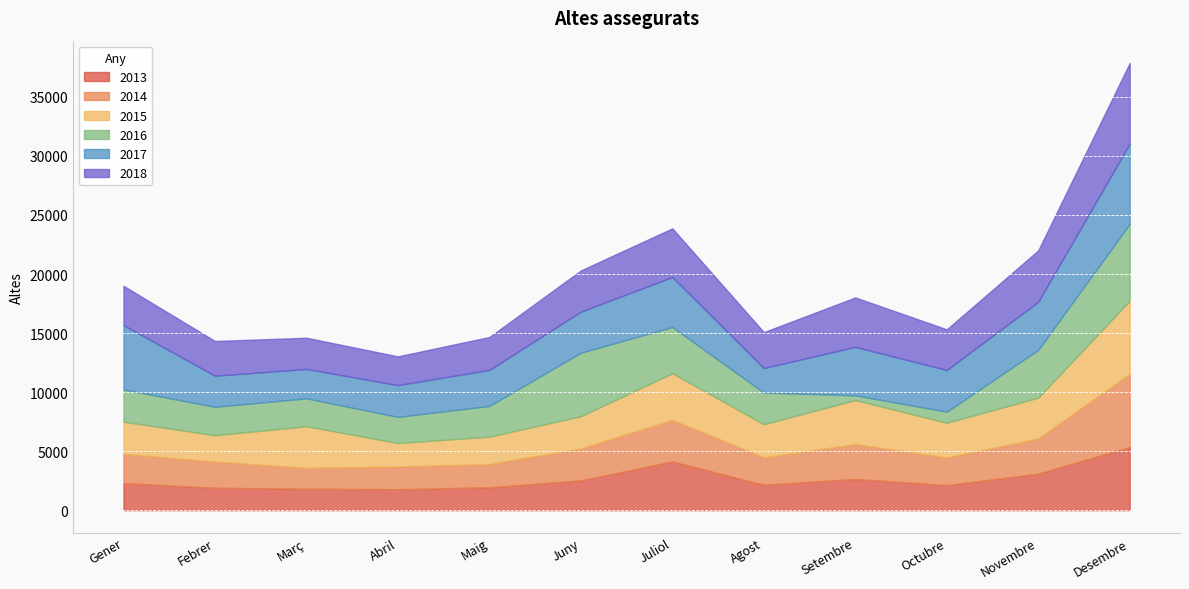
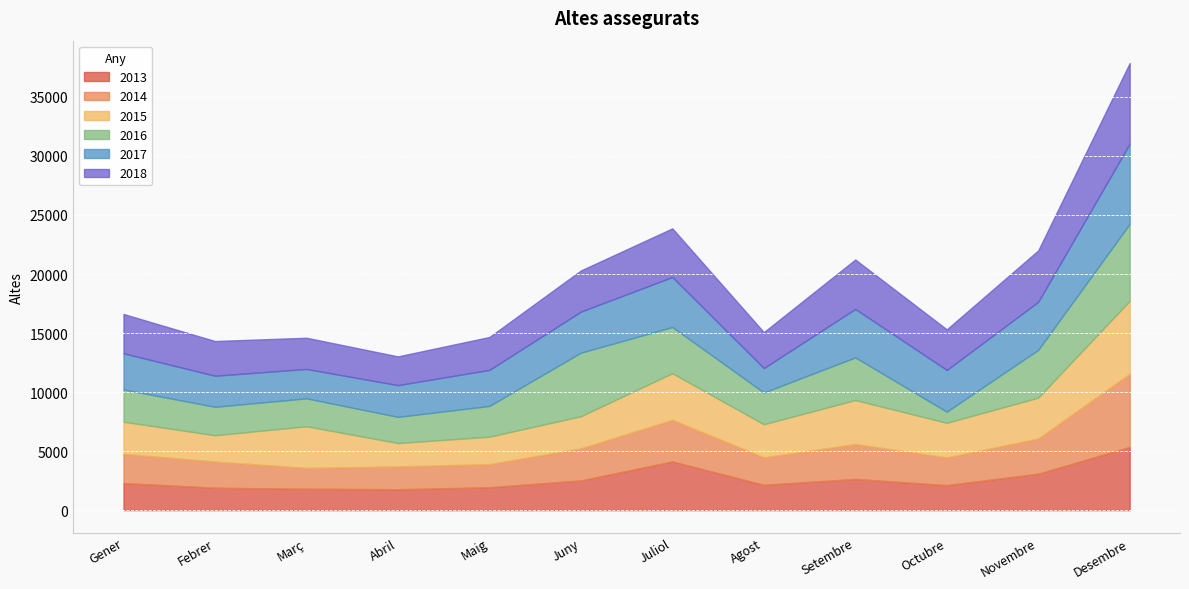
  {
    "2016": {
      "Gener": 2700,
      "Febrer": 2400,
      "Març": 2400,
      "Abril": 2200,
      "Maig": 2600,
      "Juny": 5400,
      "Juliol": 3900,
      "Agost": 2700,
-     "Setembre": 400,
+     "Setembre": 3600,
      "Octubre": 900,
      "Novembre": 4100,
      "Desembre": 6500
    },
    "2017": {
-     "Gener": 5400,
+     "Gener": 3100,
      "Febrer": 2600,
      "Març": 2500,
      "Abril": 2700,
      "Maig": 3100,
      "Juny": 3500,
      "Juliol": 4200,
      "Agost": 2100,
      "Setembre": 4100,
      "Octubre": 3500,
      "Novembre": 4100,
      "Desembre": 6800
    },
    "2018": {
      "Gener": 3300,
      "Febrer": 2900,
      "Març": 2600,
      "Abril": 2400,
      "Maig": 2800,
      "Juny": 3500,
      "Juliol": 4100,
      "Agost": 3000,
      "Setembre": 4200,
      "Octubre": 3400,
      "Novembre": 4400,
      "Desembre": 6800
    }
  }
